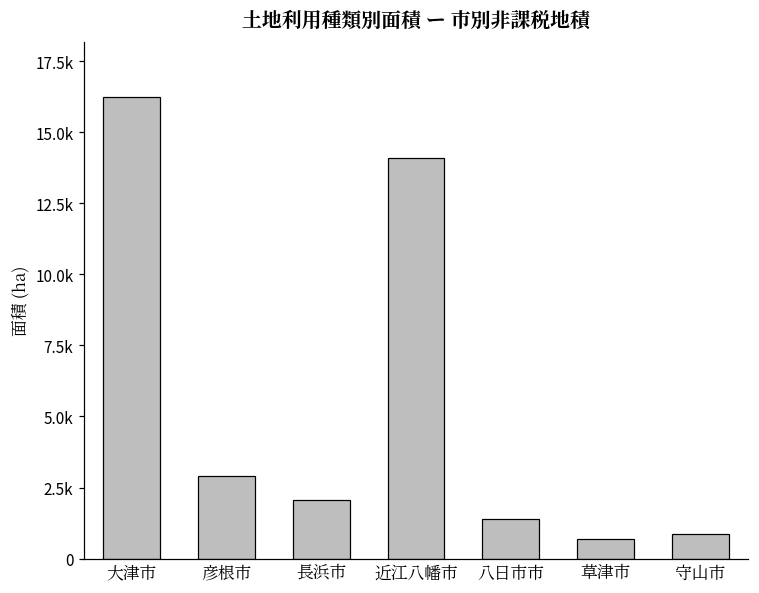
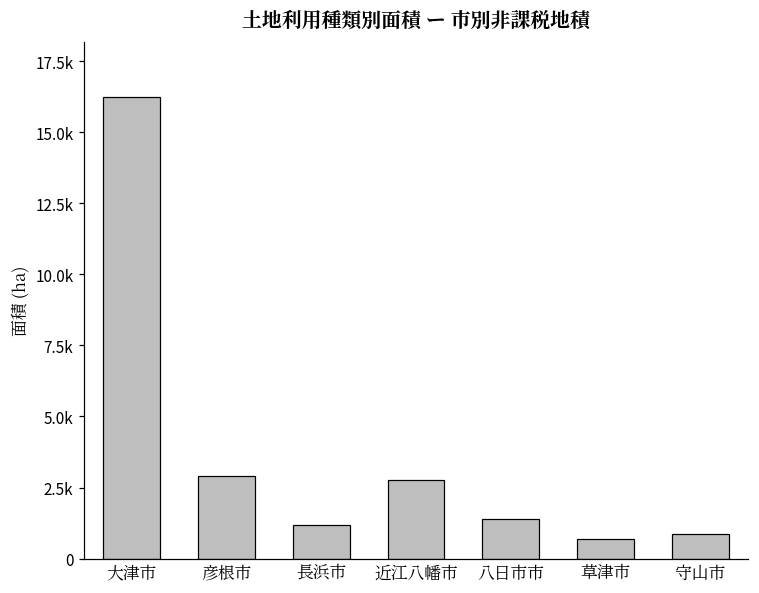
  {
    "大津市": 16200,
    "彦根市": 2900,
-   "長浜市": 2100,
-   "近江八幡市": 14100,
+   "長浜市": 1200,
+   "近江八幡市": 2800,
    "八日市市": 1400,
    "草津市": 700,
    "守山市": 900
  }
